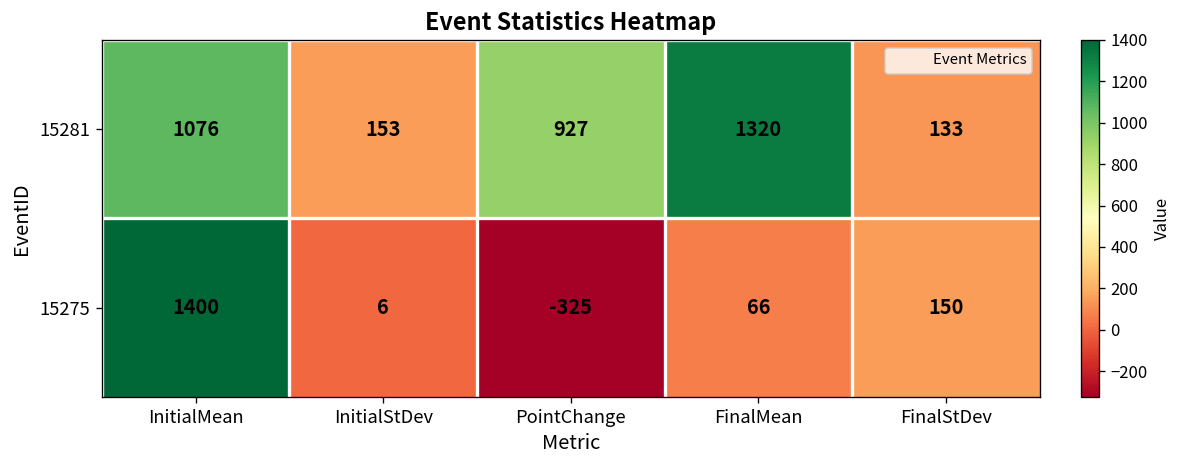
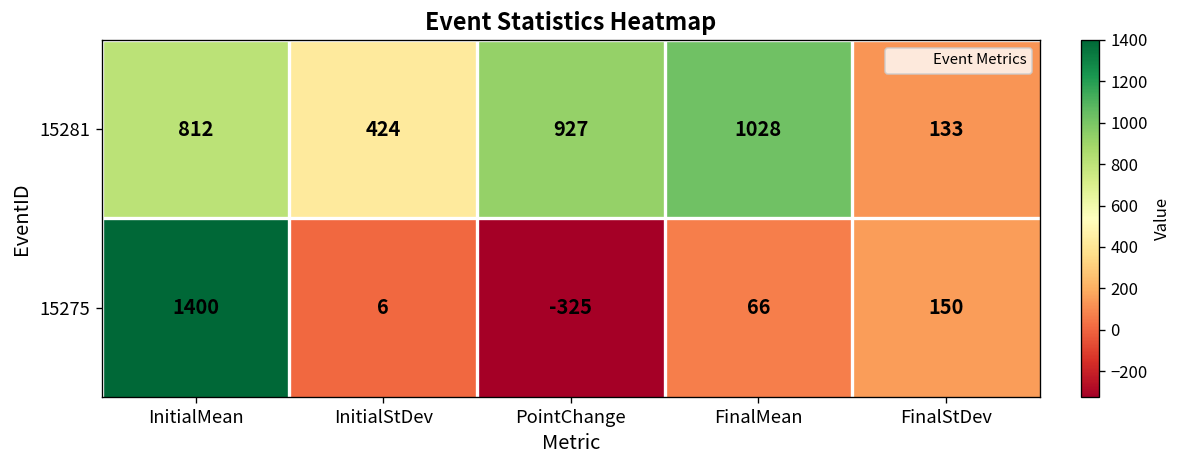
  {
    "15281": {
-     "InitialMean": 1076,
-     "InitialStDev": 153,
+     "InitialMean": 812,
+     "InitialStDev": 424,
      "PointChange": 927,
-     "FinalMean": 1320,
+     "FinalMean": 1028,
      "FinalStDev": 133
    },
    "15275": {
      "InitialMean": 1400,
      "InitialStDev": 6,
      "PointChange": -325,
      "FinalMean": 66,
      "FinalStDev": 150
    }
  }
